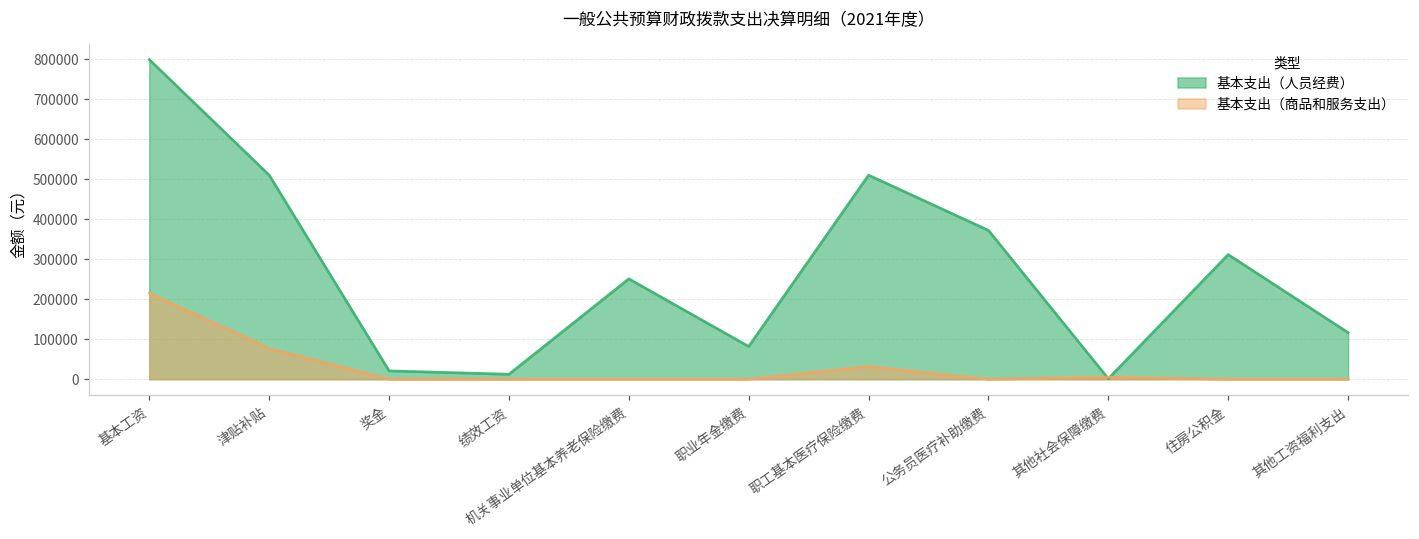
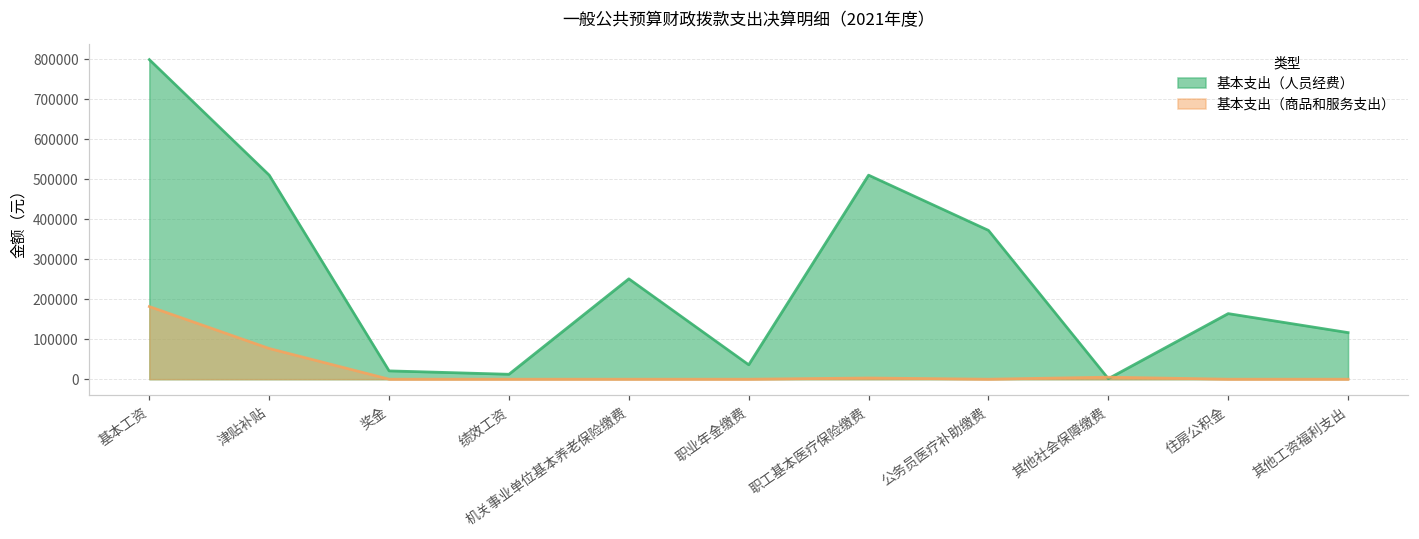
  {
    "基本支出（人员经费）": {
      "基本工资": 800000,
      "津贴补贴": 510000,
      "奖金": 20000,
      "绩效工资": 10000,
      "机关事业单位基本养老保险缴费": 250000,
-     "职业年金缴费": 80000,
+     "职业年金缴费": 40000,
      "职工基本医疗保险缴费": 510000,
      "公务员医疗补助缴费": 370000,
-     "住房公积金": 310000,
+     "住房公积金": 160000,
      "其他工资福利支出": 120000
    },
    "基本支出（商品和服务支出）": {
-     "基本工资": 220000,
+     "基本工资": 180000,
      "津贴补贴": 80000,
      "奖金": 0,
      "绩效工资": 0,
      "机关事业单位基本养老保险缴费": 0,
      "职业年金缴费": 0,
-     "职工基本医疗保险缴费": 30000,
+     "职工基本医疗保险缴费": 0,
      "公务员医疗补助缴费": 0,
      "住房公积金": 0,
      "其他工资福利支出": 0
    }
  }
